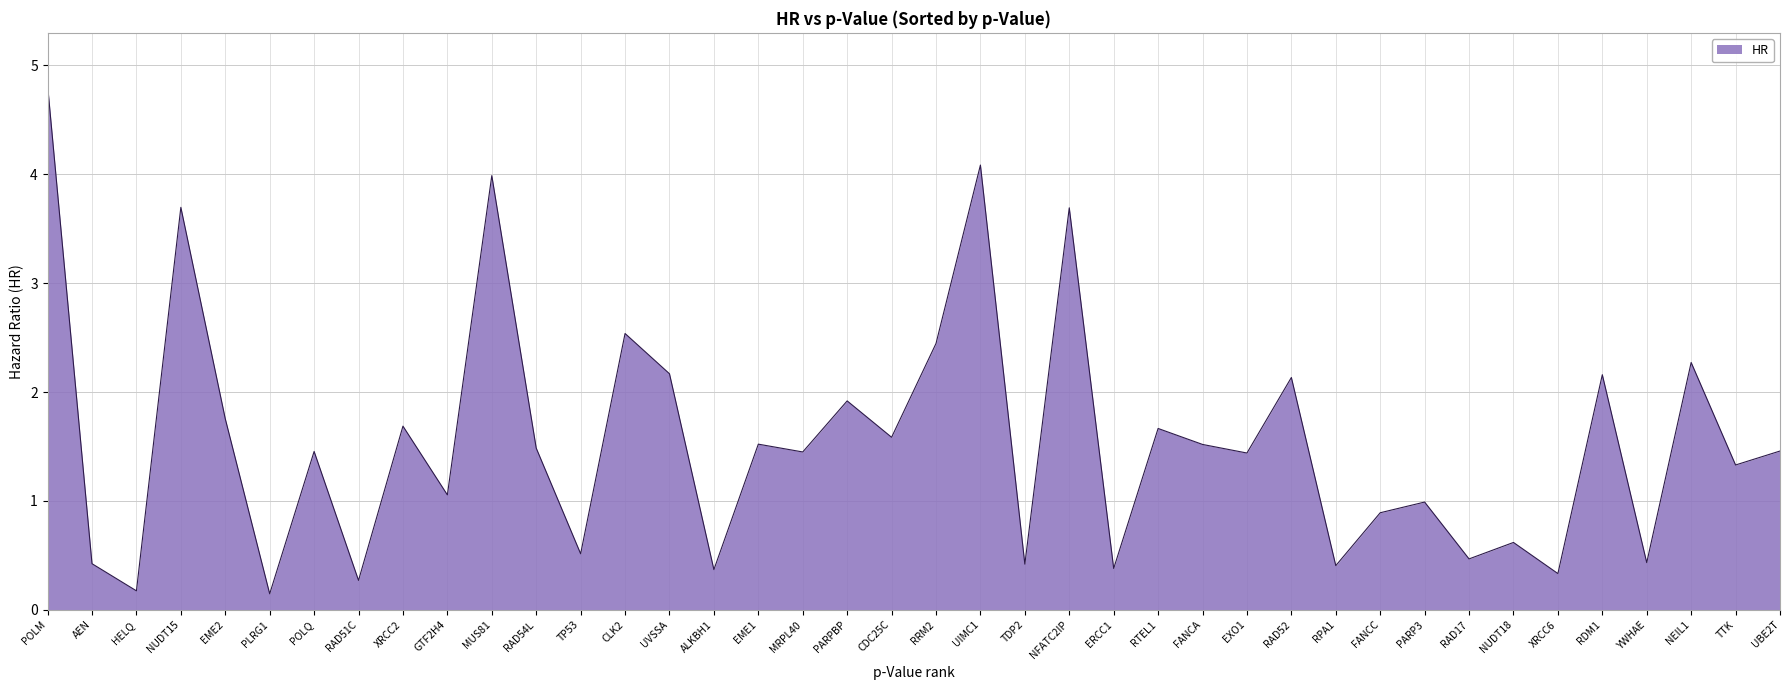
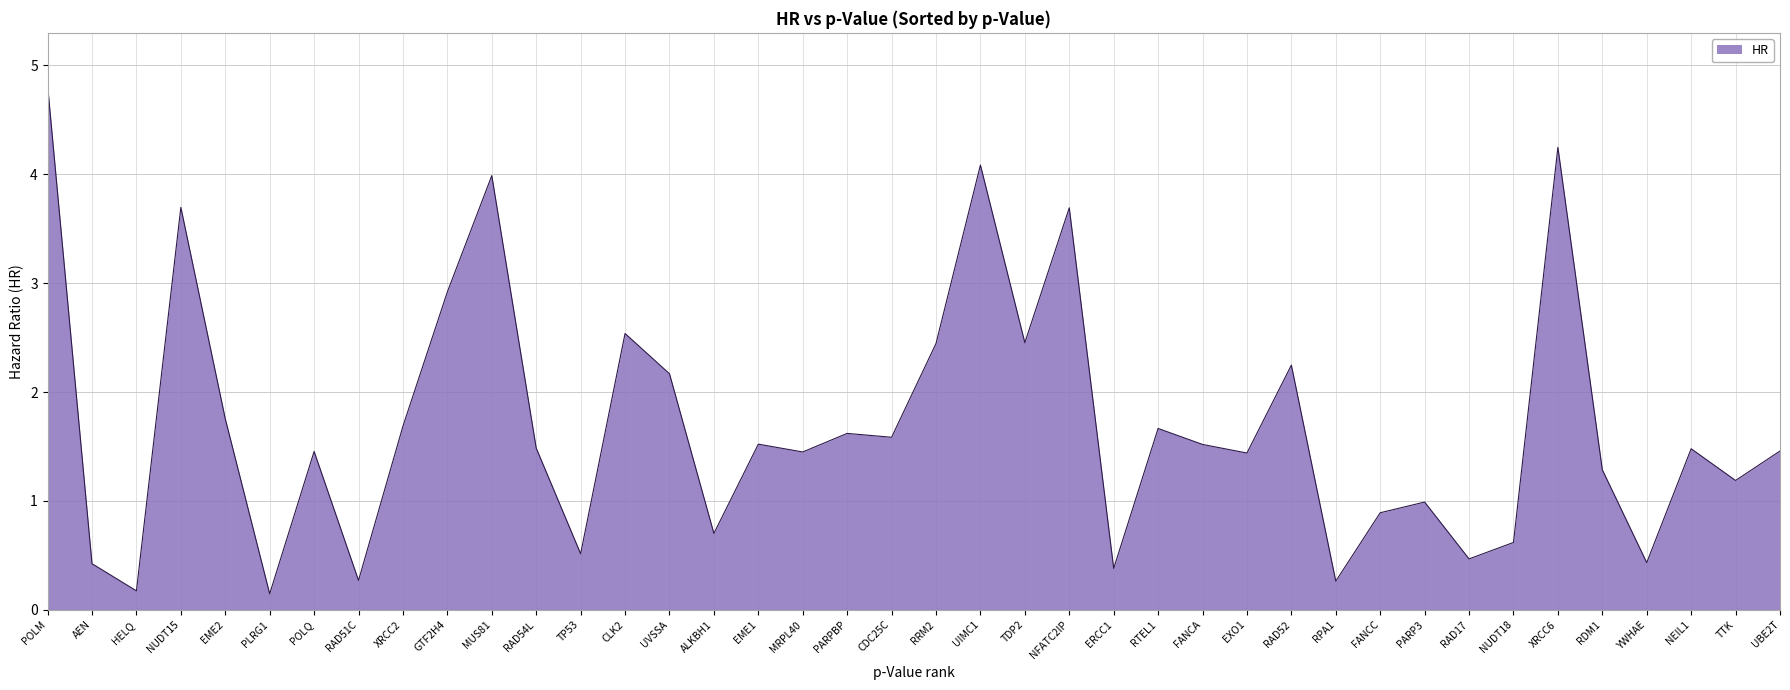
  {
    "POLM": 4.82,
    "AEN": 0.42,
    "HELQ": 0.17,
    "NUDT15": 3.70,
    "EME2": 1.75,
    "PLRG1": 0.15,
    "POLQ": 1.45,
    "RAD51C": 0.27,
    "XRCC2": 1.69,
-   "GTF2H4": 1.06,
+   "GTF2H4": 2.92,
    "MUS81": 3.99,
    "RAD54L": 1.49,
    "TP53": 0.51,
    "CLK2": 2.54,
    "UVSSA": 2.17,
-   "ALKBH1": 0.37,
+   "ALKBH1": 0.70,
    "EME1": 1.52,
    "MRPL40": 1.45,
-   "PARPBP": 1.92,
+   "PARPBP": 1.62,
    "CDC25C": 1.58,
    "RRM2": 2.45,
    "UIMC1": 4.09,
-   "TDP2": 0.42,
+   "TDP2": 2.45,
    "NFATC2IP": 3.69,
    "ERCC1": 0.38,
    "RTEL1": 1.67,
    "FANCA": 1.52,
    "EXO1": 1.44,
-   "RAD52": 2.13,
-   "RPA1": 0.41,
+   "RAD52": 2.25,
+   "RPA1": 0.26,
    "FANCC": 0.89,
    "PARP3": 0.99,
    "RAD17": 0.47,
    "NUDT18": 0.62,
-   "XRCC6": 0.33,
-   "RDM1": 2.16,
+   "XRCC6": 4.25,
+   "RDM1": 1.29,
    "YWHAE": 0.43,
-   "NEIL1": 2.27,
-   "TTK": 1.33,
+   "NEIL1": 1.48,
+   "TTK": 1.19,
    "UBE2T": 1.46
  }
